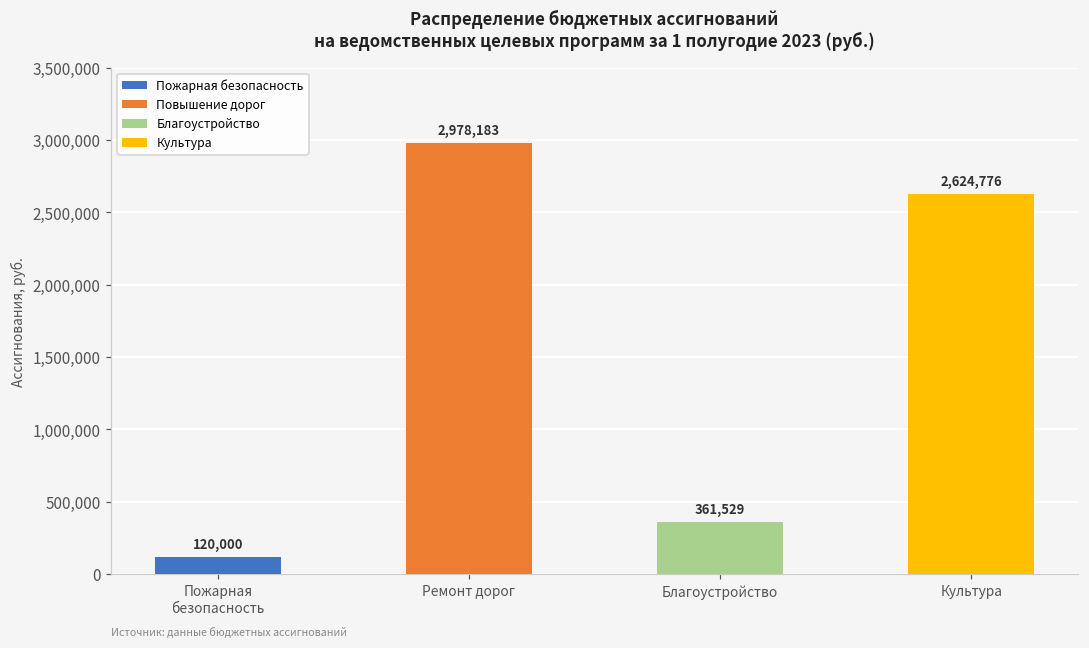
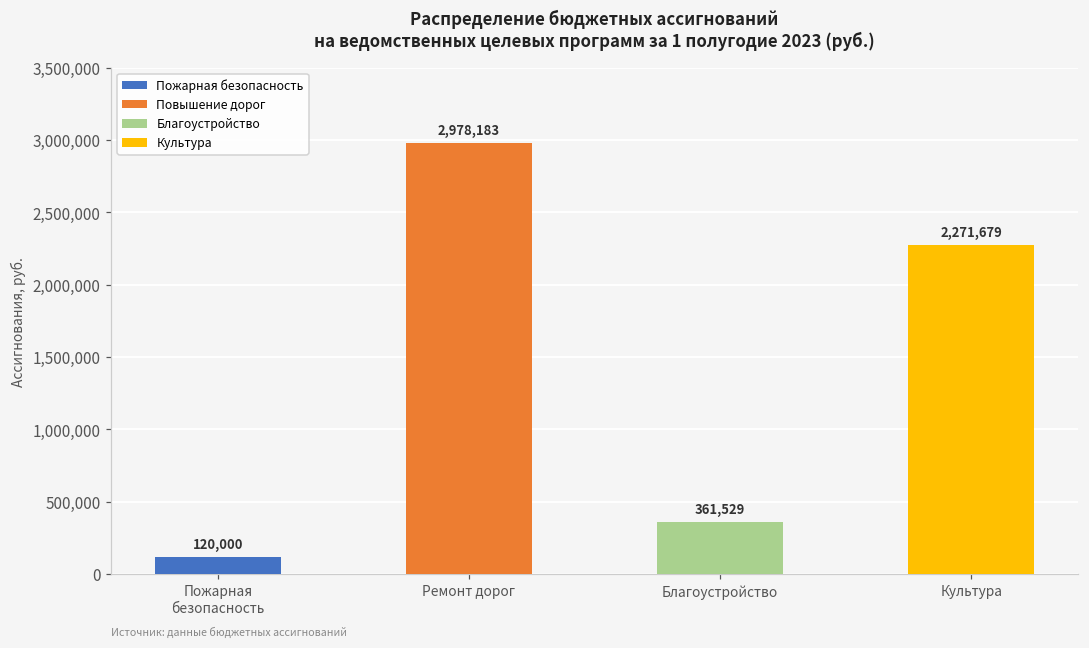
  {
    "Пожарная безопасность": "120,000",
    "Ремонт дорог": "2,978,183",
    "Благоустройство": "361,529",
-   "Культура": "2,624,776"
+   "Культура": "2,271,679"
  }
